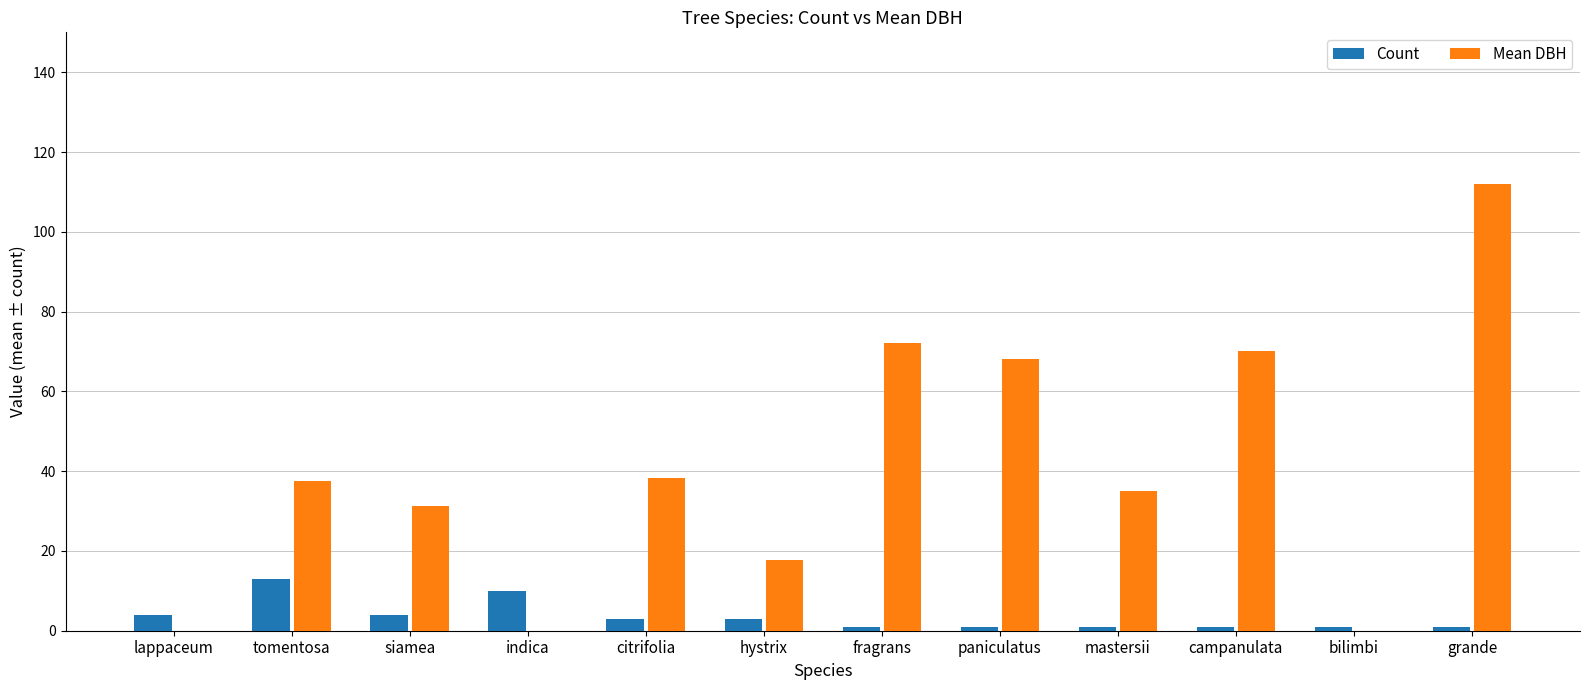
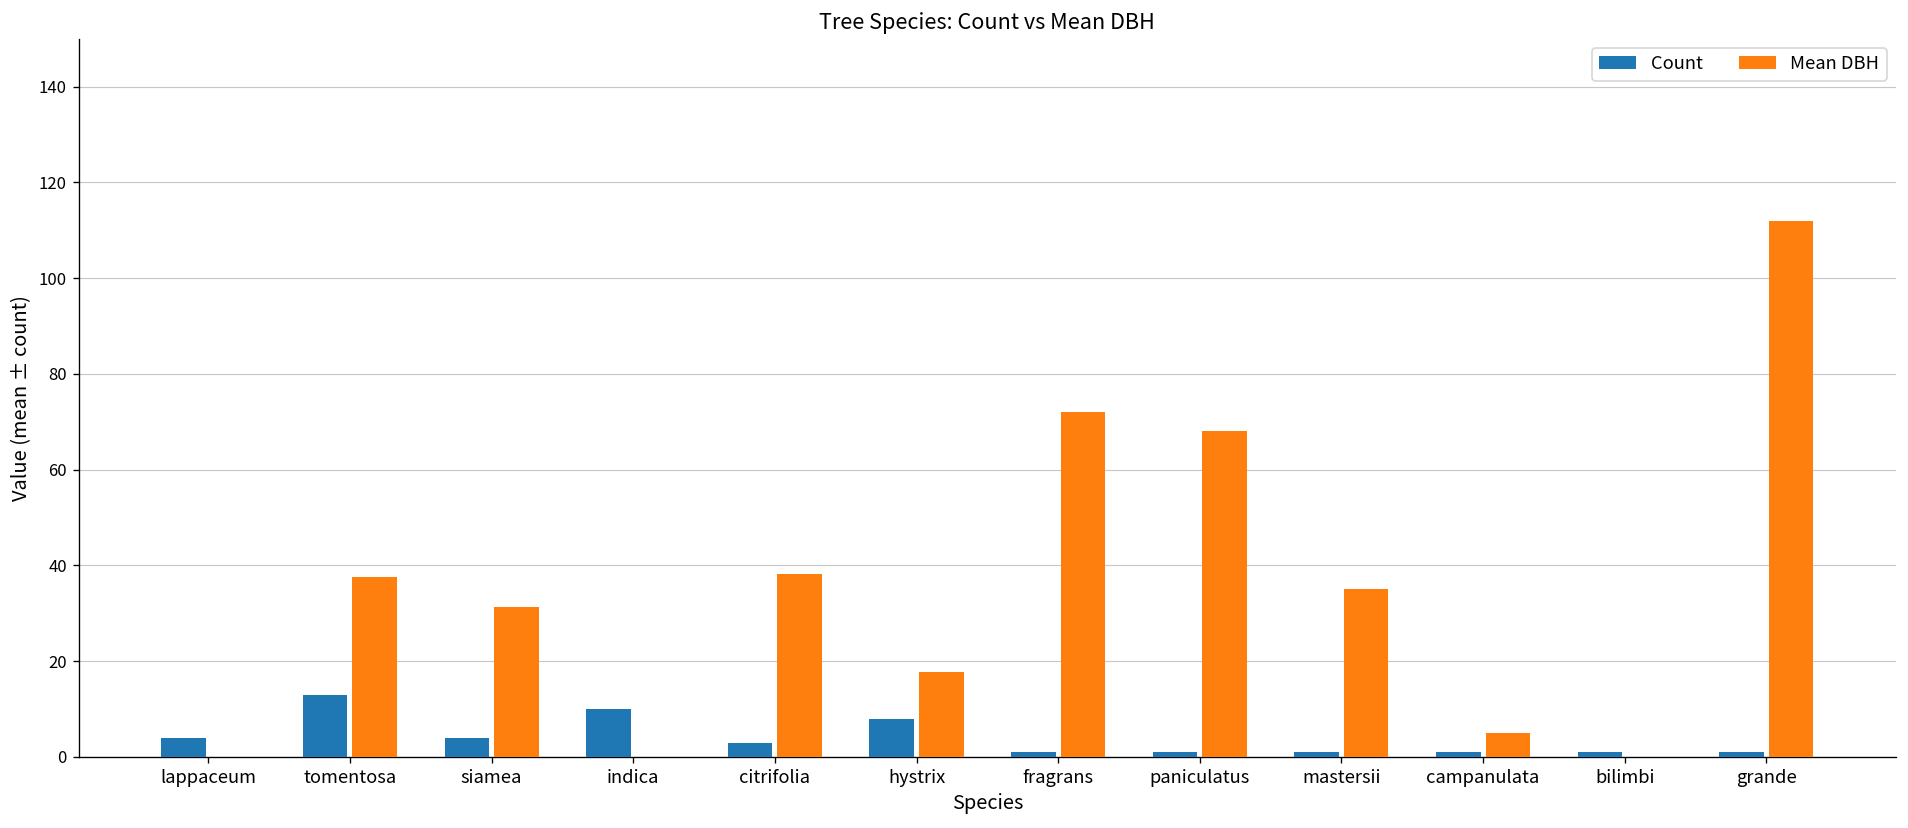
  {
    "Count": {
      "lappaceum": 4,
      "tomentosa": 13,
      "siamea": 4,
      "indica": 10,
      "citrifolia": 3,
-     "hystrix": 3,
+     "hystrix": 8,
      "fragrans": 1,
      "paniculatus": 1,
      "mastersii": 1,
      "campanulata": 1,
      "bilimbi": 1,
      "grande": 1
    },
    "Mean DBH": {
      "lappaceum": 0,
      "tomentosa": 38,
      "siamea": 31,
      "indica": 0,
      "citrifolia": 38,
      "hystrix": 18,
      "fragrans": 72,
      "paniculatus": 68,
      "mastersii": 35,
-     "campanulata": 70,
+     "campanulata": 5,
      "bilimbi": 0,
      "grande": 112
    }
  }
